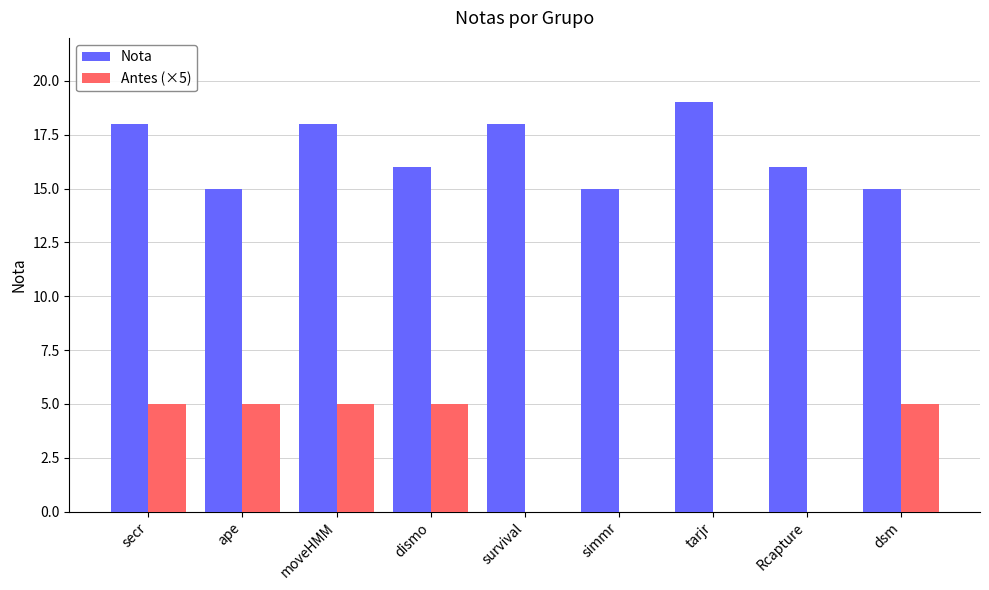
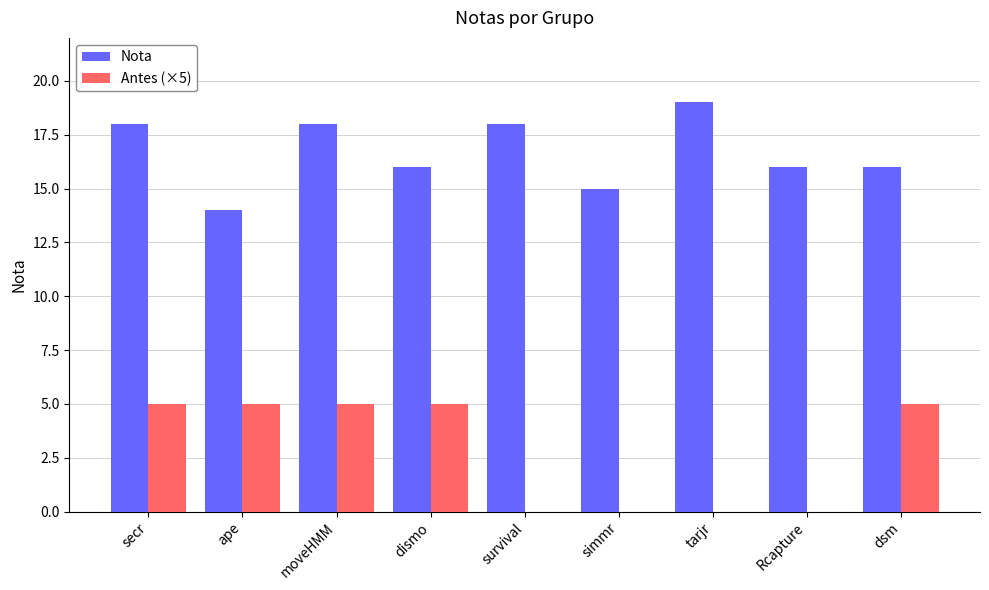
  {
    "Nota": {
      "secr": 18,
-     "ape": 15,
+     "ape": 14,
      "moveHMM": 18,
      "dismo": 16,
      "survival": 18,
      "simmr": 15,
      "tarjr": 19,
      "Rcapture": 16,
-     "dsm": 15
+     "dsm": 16
    },
    "Antes (×5)": {
      "secr": 5,
      "ape": 5,
      "moveHMM": 5,
      "dismo": 5,
      "survival": 0,
      "simmr": 0,
      "tarjr": 0,
      "Rcapture": 0,
      "dsm": 5
    }
  }
